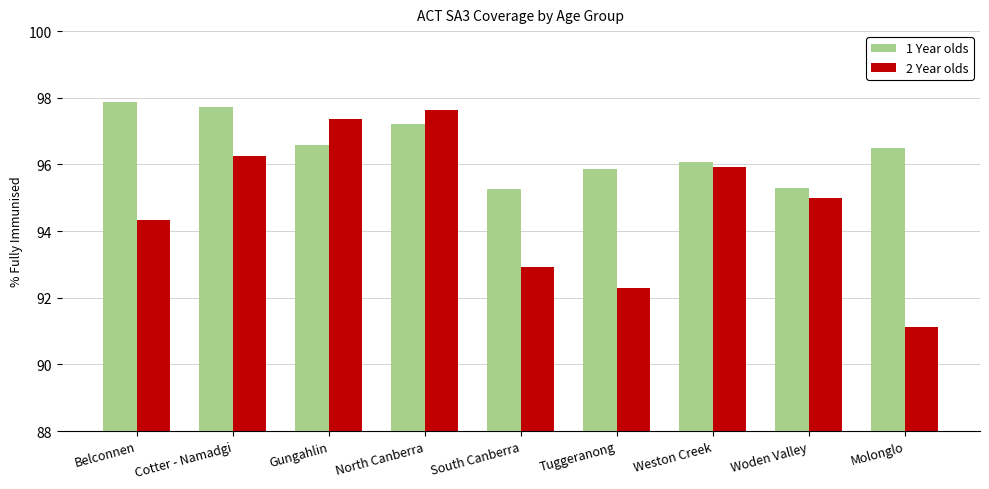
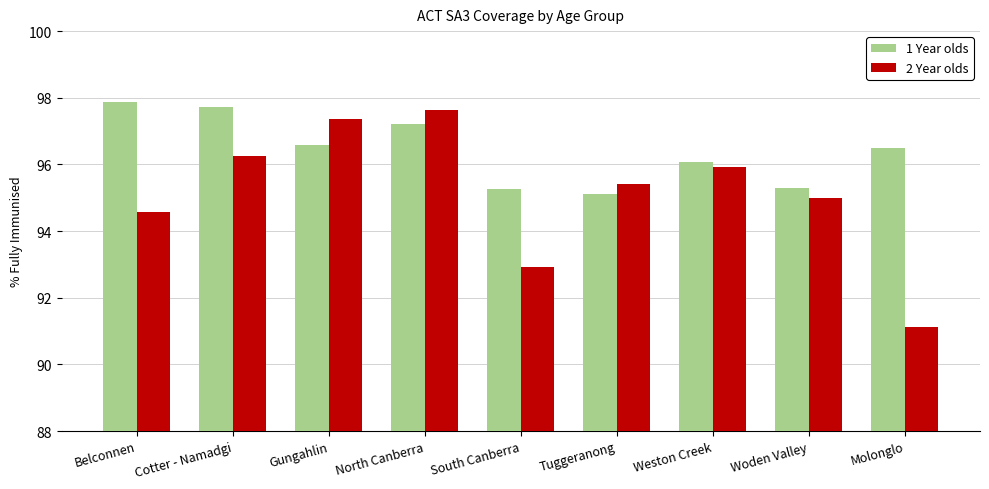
  {
    "1 Year olds": {
      "Belconnen": 97.9,
      "Cotter - Namadgi": 97.7,
      "Gungahlin": 96.6,
      "North Canberra": 97.2,
      "South Canberra": 95.3,
-     "Tuggeranong": 95.9,
+     "Tuggeranong": 95.1,
      "Weston Creek": 96.1,
      "Woden Valley": 95.3,
      "Molonglo": 96.5
    },
    "2 Year olds": {
-     "Belconnen": 94.3,
+     "Belconnen": 94.6,
      "Cotter - Namadgi": 96.3,
      "Gungahlin": 97.4,
      "North Canberra": 97.6,
      "South Canberra": 92.9,
-     "Tuggeranong": 92.3,
+     "Tuggeranong": 95.4,
      "Weston Creek": 95.9,
      "Woden Valley": 95.0,
      "Molonglo": 91.1
    }
  }
